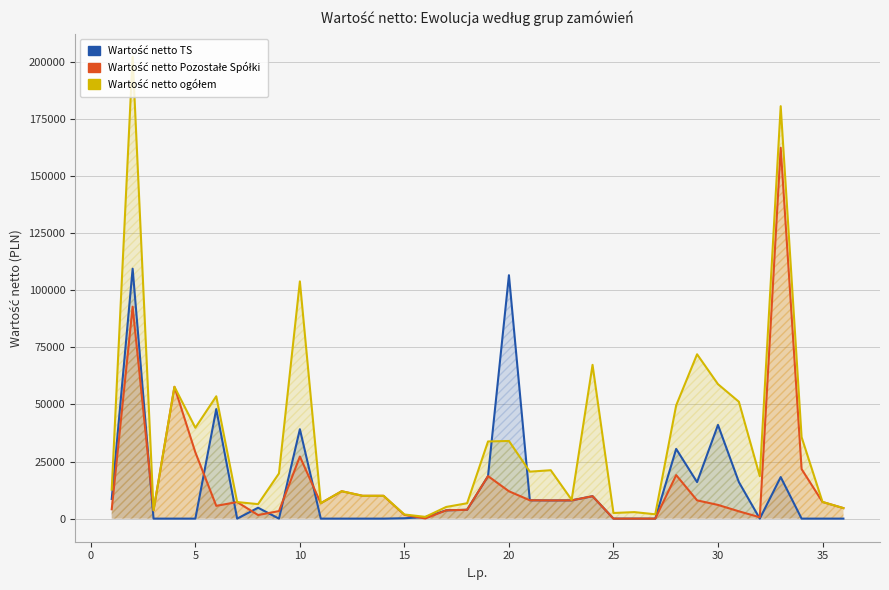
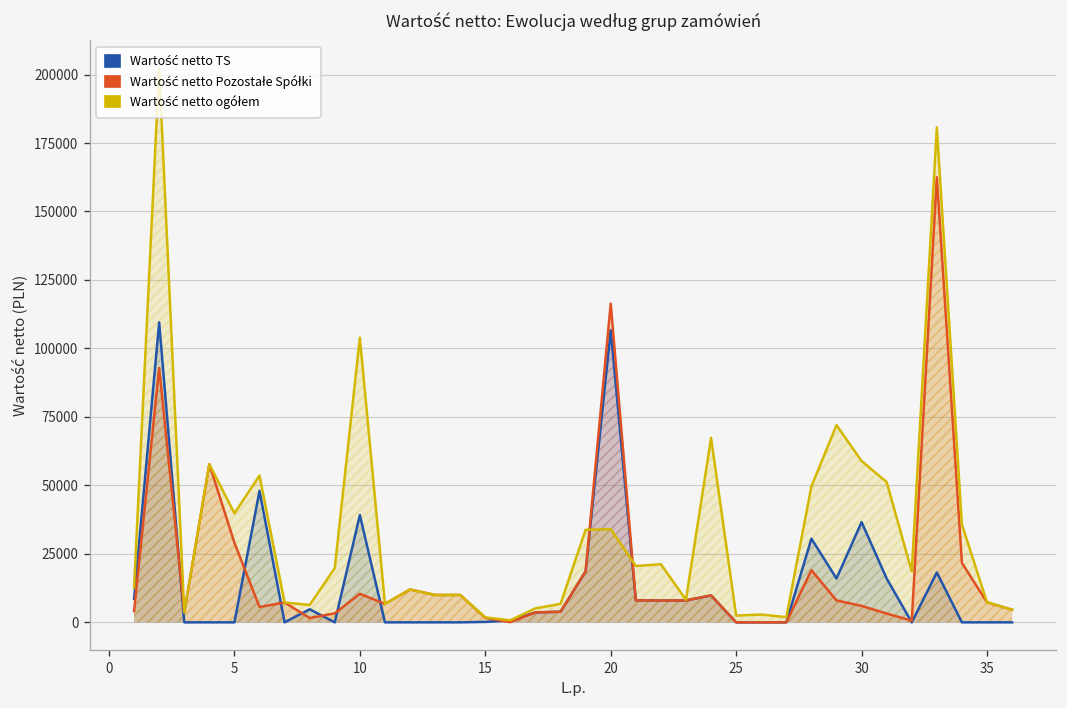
  {
    "Wartość netto TS": {
      "5": 0,
      "10": 39000,
      "15": 0,
      "20": 107000,
-     "30": 41000,
+     "30": 37000,
      "35": 0
    },
    "Wartość netto Pozostałe Spółki": {
      "5": 29000,
-     "10": 27000,
-     "20": 12000,
+     "10": 10000,
+     "20": 116000,
      "30": 6000
    }
  }
